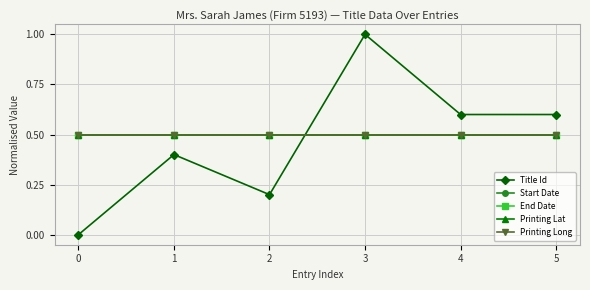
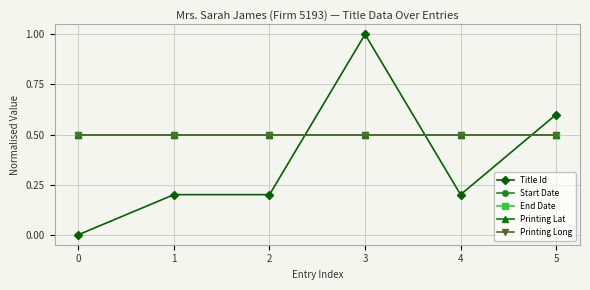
  {
    "Title Id": {
      "0": 0.00,
-     "1": 0.40,
+     "1": 0.20,
      "2": 0.20,
      "3": 1.00,
-     "4": 0.60,
+     "4": 0.20,
      "5": 0.60
    },
    "Printing Long": {
      "0": 0.50,
      "1": 0.50,
      "2": 0.50,
      "3": 0.50,
      "4": 0.50,
      "5": 0.50
    }
  }
